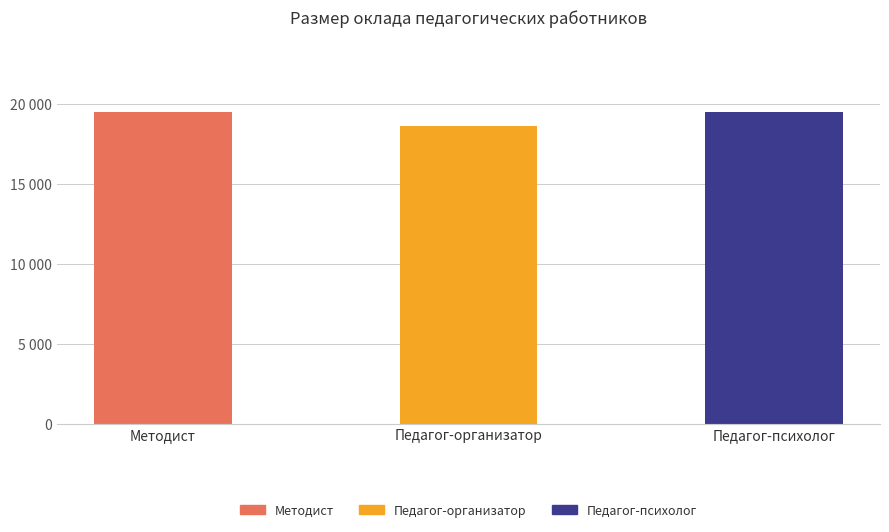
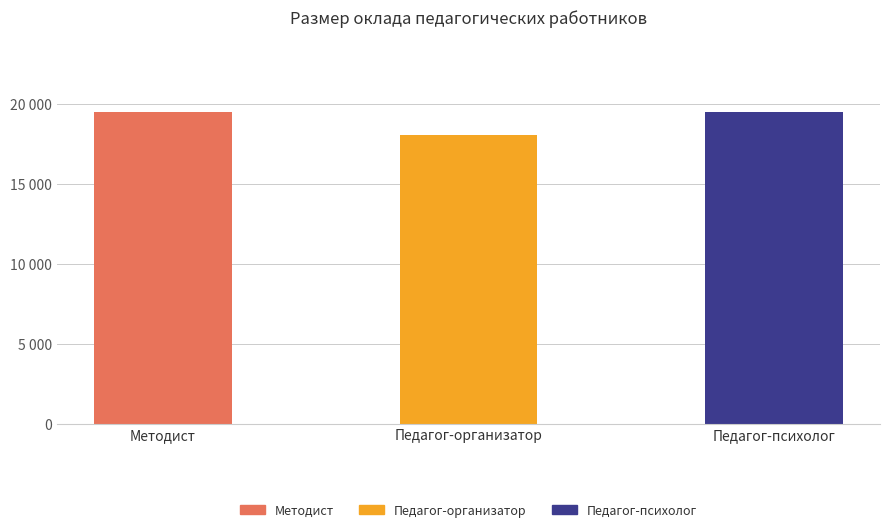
  {
    "Методист": 19500,
-   "Педагог-организатор": 18600,
+   "Педагог-организатор": 18000,
    "Педагог-психолог": 19500
  }
